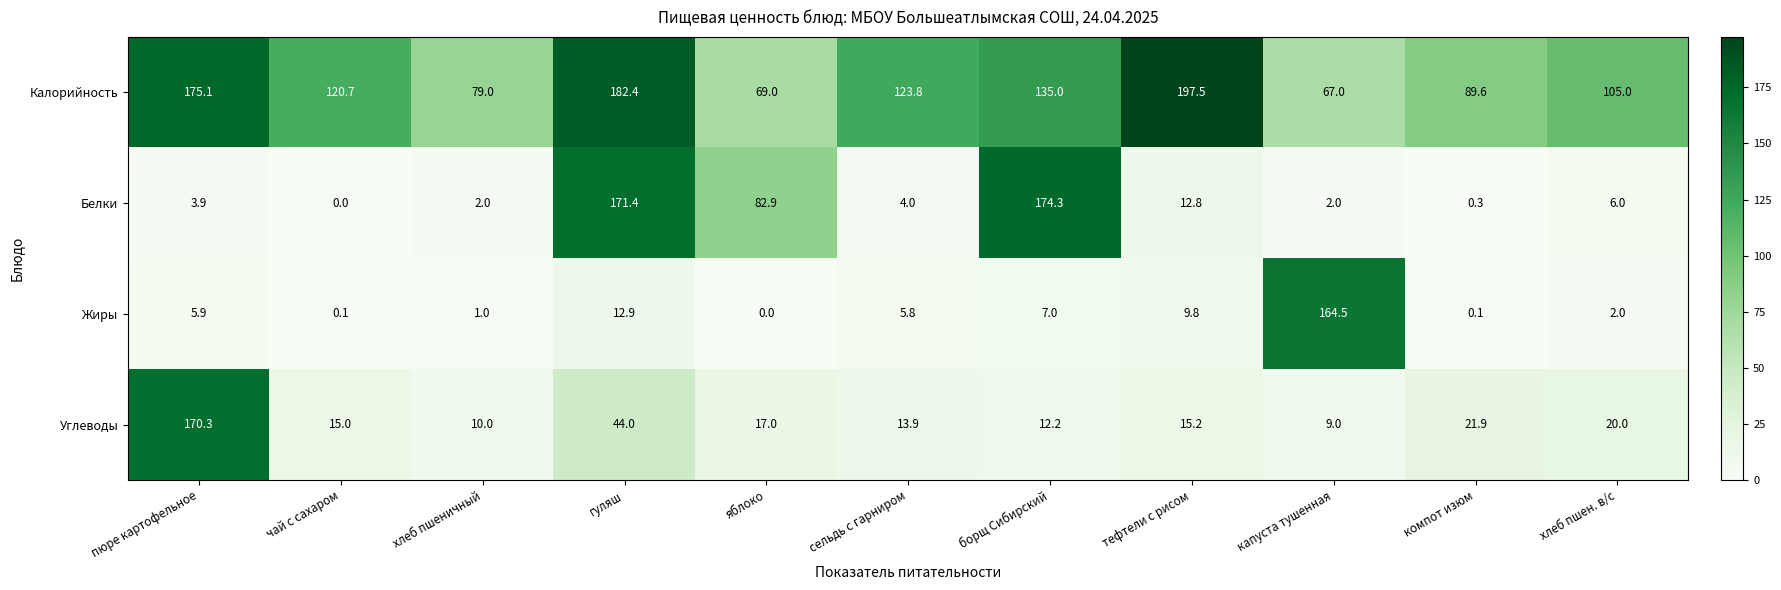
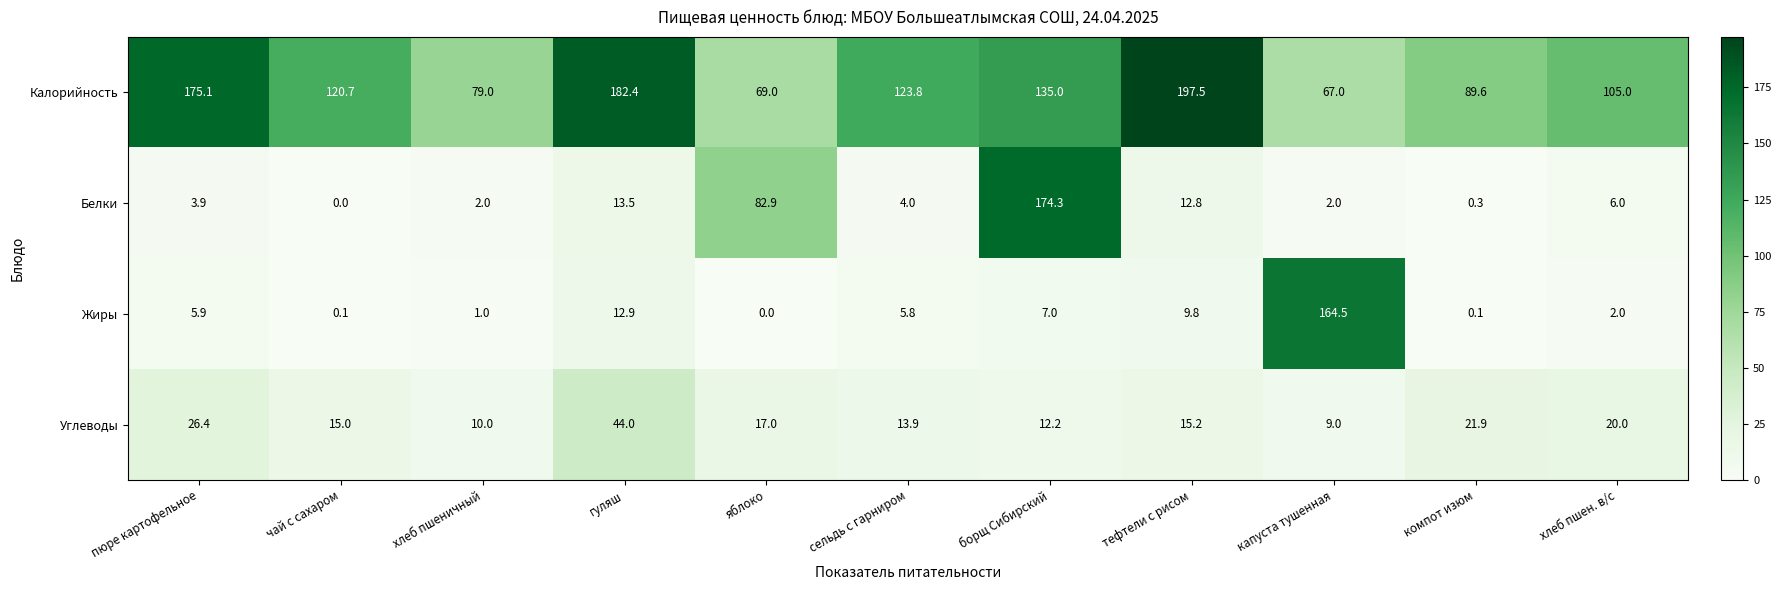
  {
    "Калорийность": {
      "пюре картофельное": 175.1,
      "чай с сахаром": 120.7,
      "хлеб пшеничный": 79.0,
      "гуляш": 182.4,
      "яблоко": 69.0,
      "сельдь с гарниром": 123.8,
      "борщ Сибирский": 135.0,
      "тефтели с рисом": 197.5,
      "капуста тушенная": 67.0,
      "компот изюм": 89.6,
      "хлеб пшен. в/с": 105.0
    },
    "Белки": {
      "пюре картофельное": 3.9,
      "чай с сахаром": 0.0,
      "хлеб пшеничный": 2.0,
-     "гуляш": 171.4,
+     "гуляш": 13.5,
      "яблоко": 82.9,
      "сельдь с гарниром": 4.0,
      "борщ Сибирский": 174.3,
      "тефтели с рисом": 12.8,
      "капуста тушенная": 2.0,
      "компот изюм": 0.3,
      "хлеб пшен. в/с": 6.0
    },
    "Жиры": {
      "пюре картофельное": 5.9,
      "чай с сахаром": 0.1,
      "хлеб пшеничный": 1.0,
      "гуляш": 12.9,
      "яблоко": 0.0,
      "сельдь с гарниром": 5.8,
      "борщ Сибирский": 7.0,
      "тефтели с рисом": 9.8,
      "капуста тушенная": 164.5,
      "компот изюм": 0.1,
      "хлеб пшен. в/с": 2.0
    },
    "Углеводы": {
-     "пюре картофельное": 170.3,
+     "пюре картофельное": 26.4,
      "чай с сахаром": 15.0,
      "хлеб пшеничный": 10.0,
      "гуляш": 44.0,
      "яблоко": 17.0,
      "сельдь с гарниром": 13.9,
      "борщ Сибирский": 12.2,
      "тефтели с рисом": 15.2,
      "капуста тушенная": 9.0,
      "компот изюм": 21.9,
      "хлеб пшен. в/с": 20.0
    }
  }
